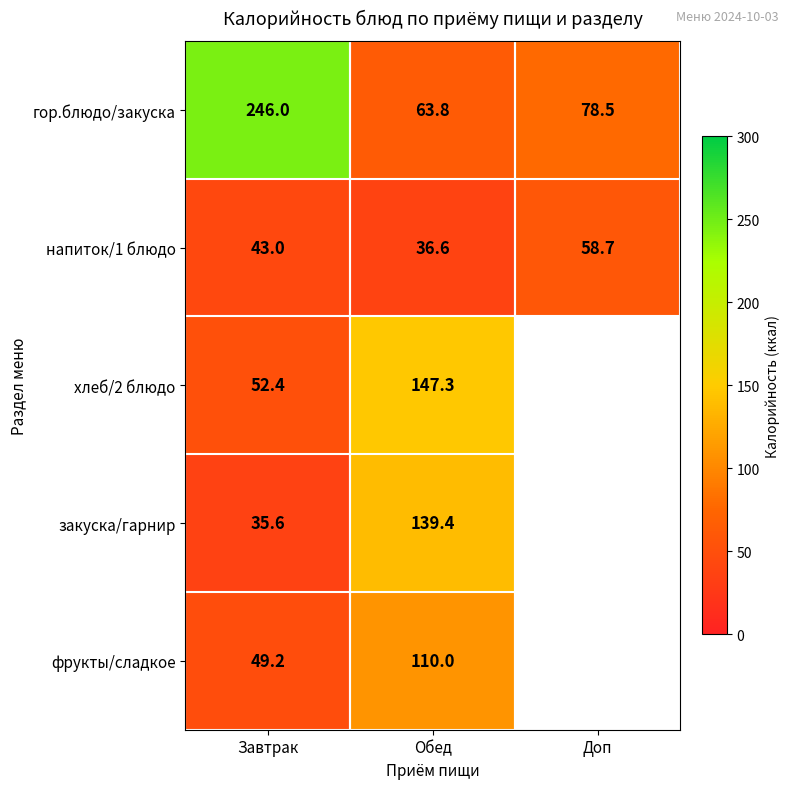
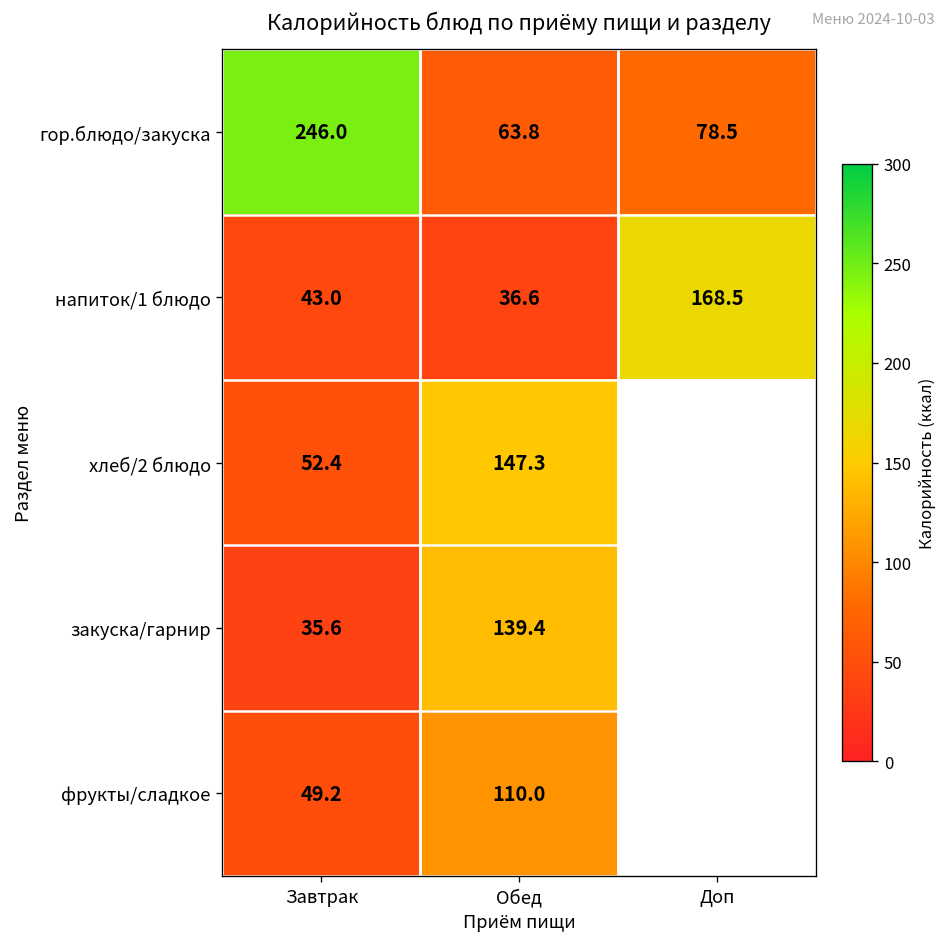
  {
    "гор.блюдо/закуска": {
      "Завтрак": 246.0,
      "Обед": 63.8,
      "Доп": 78.5
    },
    "напиток/1 блюдо": {
      "Завтрак": 43.0,
      "Обед": 36.6,
-     "Доп": 58.7
+     "Доп": 168.5
    },
    "хлеб/2 блюдо": {
      "Завтрак": 52.4,
      "Обед": 147.3
    },
    "закуска/гарнир": {
      "Завтрак": 35.6,
      "Обед": 139.4
    },
    "фрукты/сладкое": {
      "Завтрак": 49.2,
      "Обед": 110.0
    }
  }
